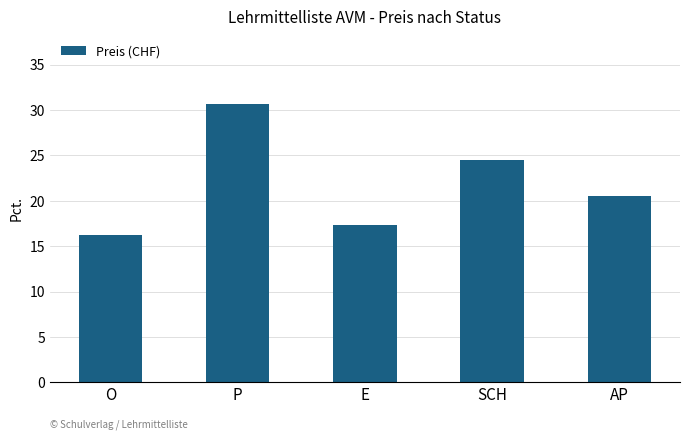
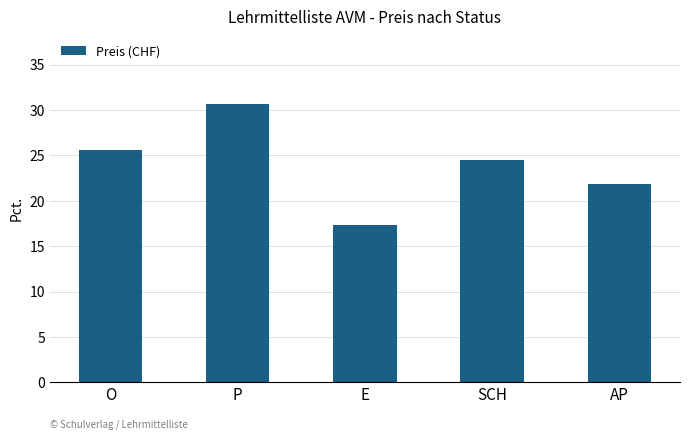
  {
-   "O": 16,
+   "O": 26,
    "P": 31,
    "E": 17,
    "SCH": 25,
-   "AP": 21
+   "AP": 22
  }
